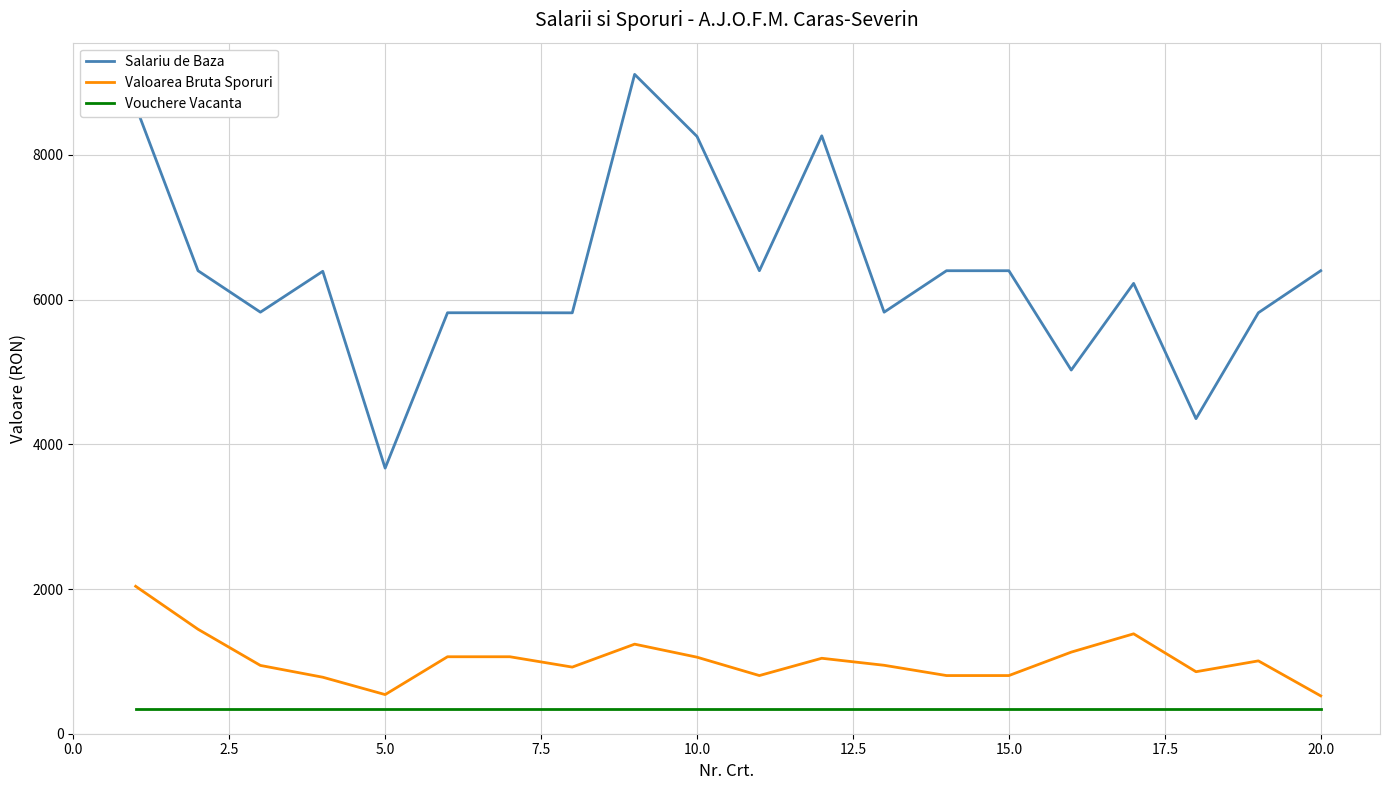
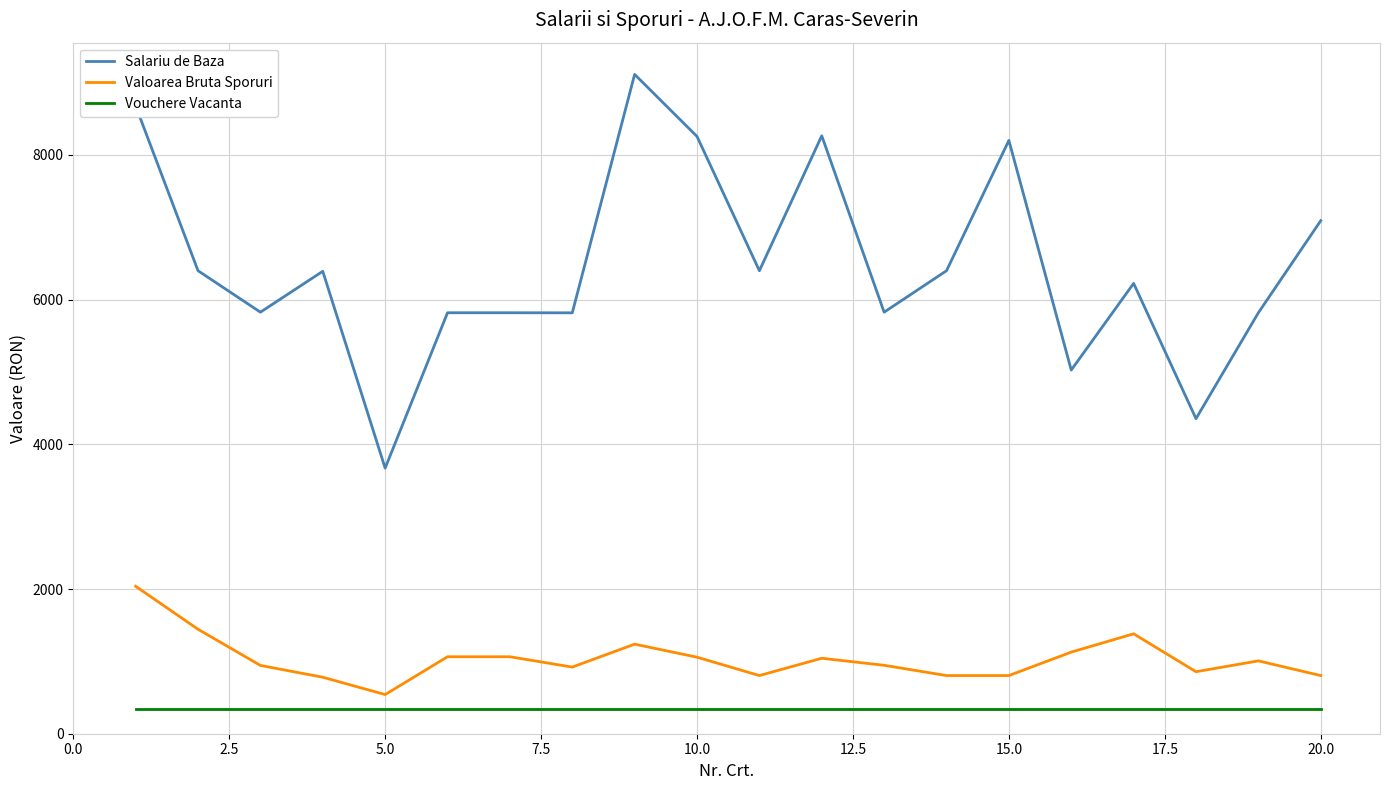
  {
    "Salariu de Baza": {
      "5.0": 3700,
      "10.0": 8300,
-     "15.0": 6400,
-     "20.0": 6400
+     "15.0": 8200,
+     "20.0": 7100
    },
    "Valoarea Bruta Sporuri": {
      "5.0": 500,
      "10.0": 1100,
      "15.0": 800,
-     "20.0": 500
+     "20.0": 800
    },
    "Vouchere Vacanta": {
      "5.0": 300,
      "10.0": 300,
      "15.0": 300,
      "20.0": 300
    }
  }
